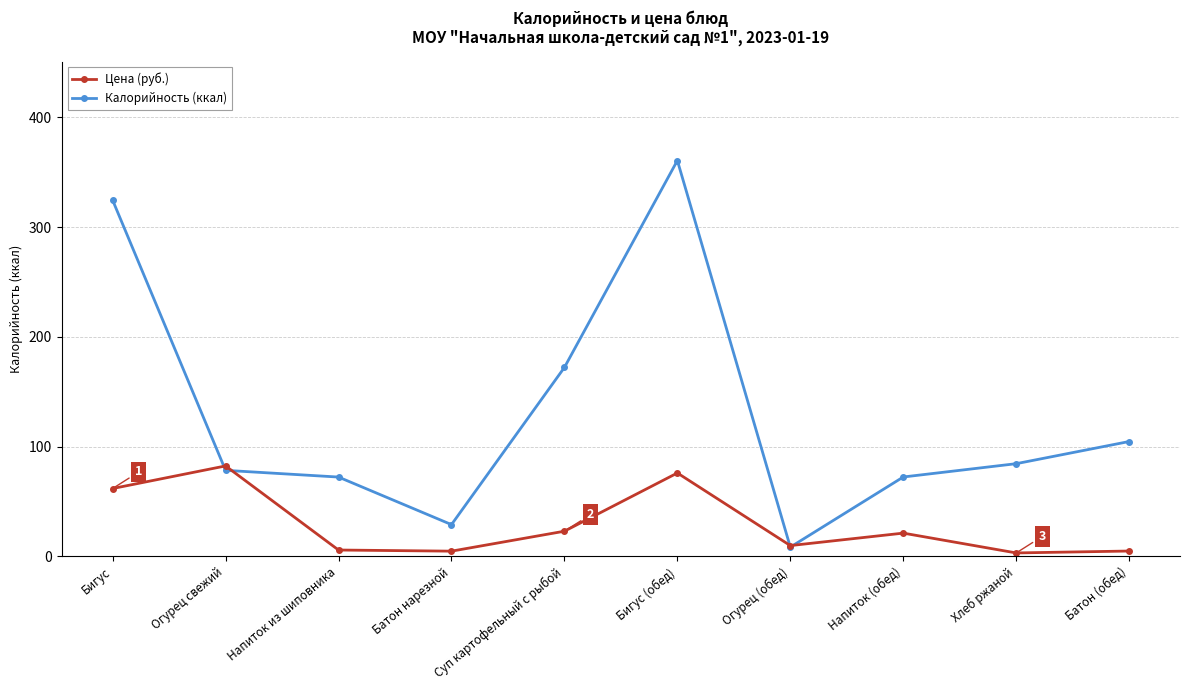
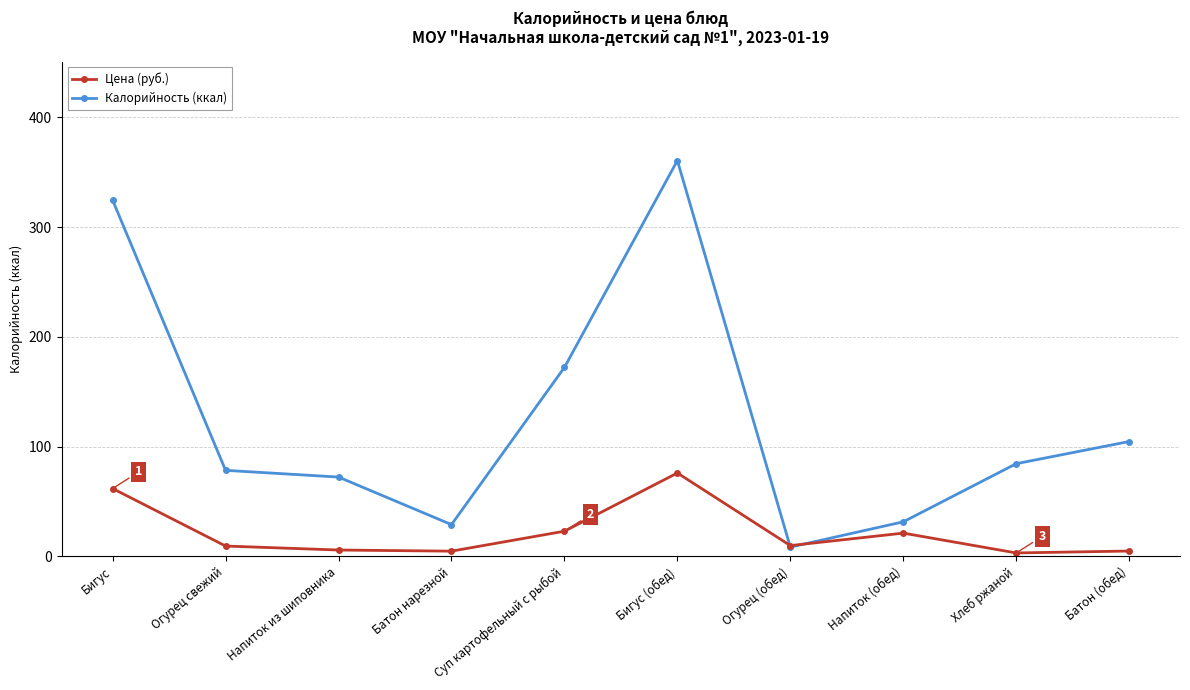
  {
    "Калорийность (ккал)": {
      "Бигус": 325,
      "Огурец свежий": 78,
      "Напиток из шиповника": 72,
      "Батон нарезной": 29,
      "Суп картофельный с рыбой": 172,
      "Бигус (обед)": 361,
-     "Напиток (обед)": 72,
+     "Напиток (обед)": 32,
      "Хлеб ржаной": 84,
      "Батон (обед)": 105
    },
    "Цена (руб.)": {
      "Бигус": 62,
-     "Огурец свежий": 82,
+     "Огурец свежий": 9,
      "Напиток из шиповника": 6,
      "Батон нарезной": 5,
      "Суп картофельный с рыбой": 23,
      "Бигус (обед)": 76,
      "Напиток (обед)": 21,
      "Хлеб ржаной": 3,
      "Батон (обед)": 5
    }
  }
